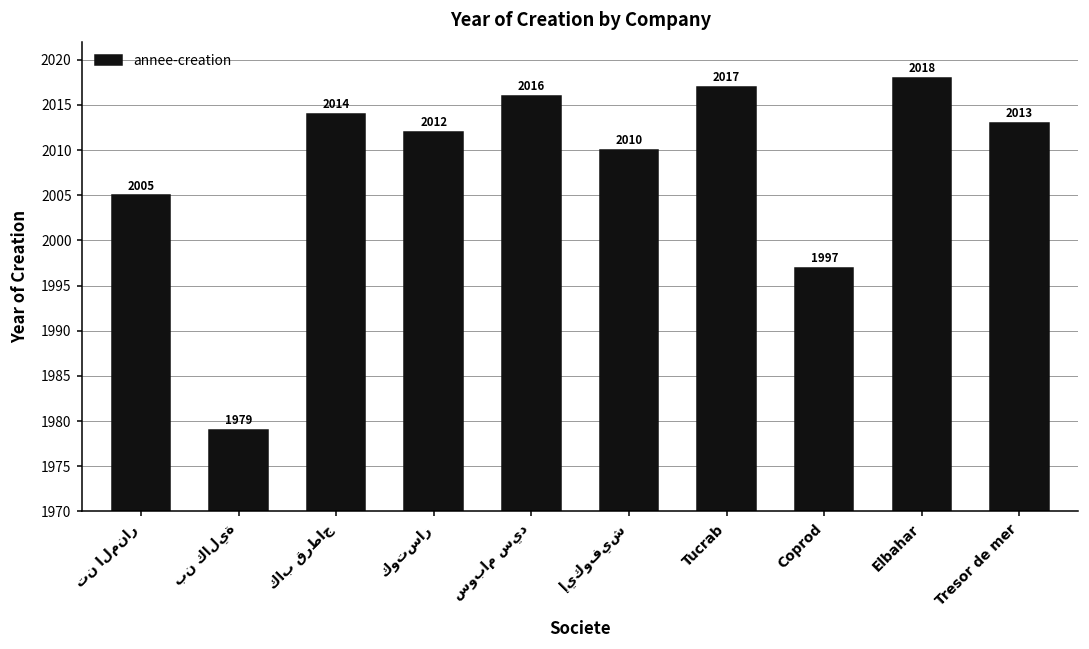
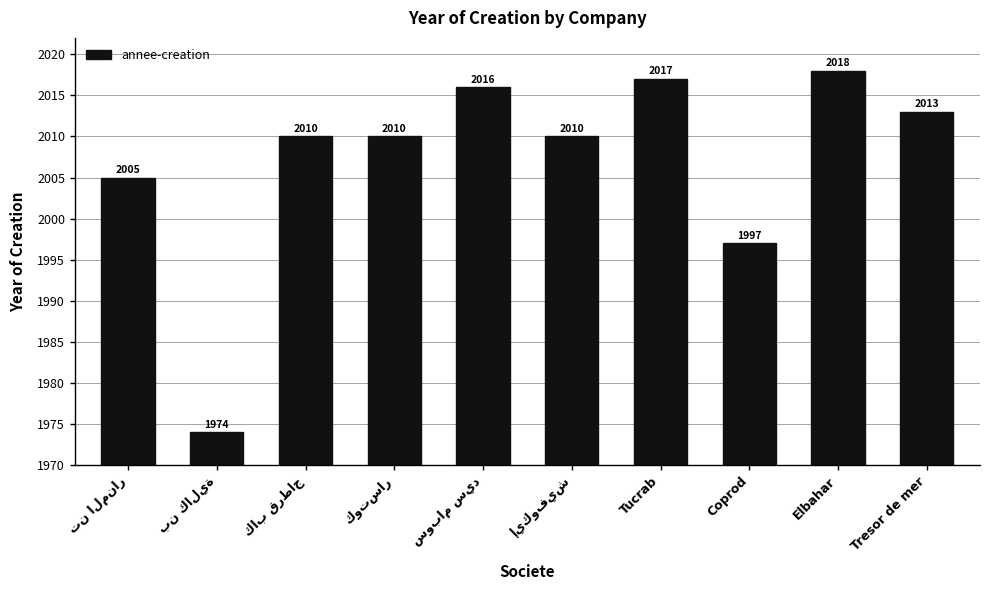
  {
    "تن المنار": 2005,
-   "بن كالية": 1979,
-   "كاب قرطاج": 2014,
-   "كوتسار": 2012,
+   "بن كالية": 1974,
+   "كاب قرطاج": 2010,
+   "كوتسار": 2010,
    "سوبام سيد": 2016,
    "إيكوفيش": 2010,
    "Tucrab": 2017,
    "Coprod": 1997,
    "Elbahar": 2018,
    "Tresor de mer": 2013
  }
